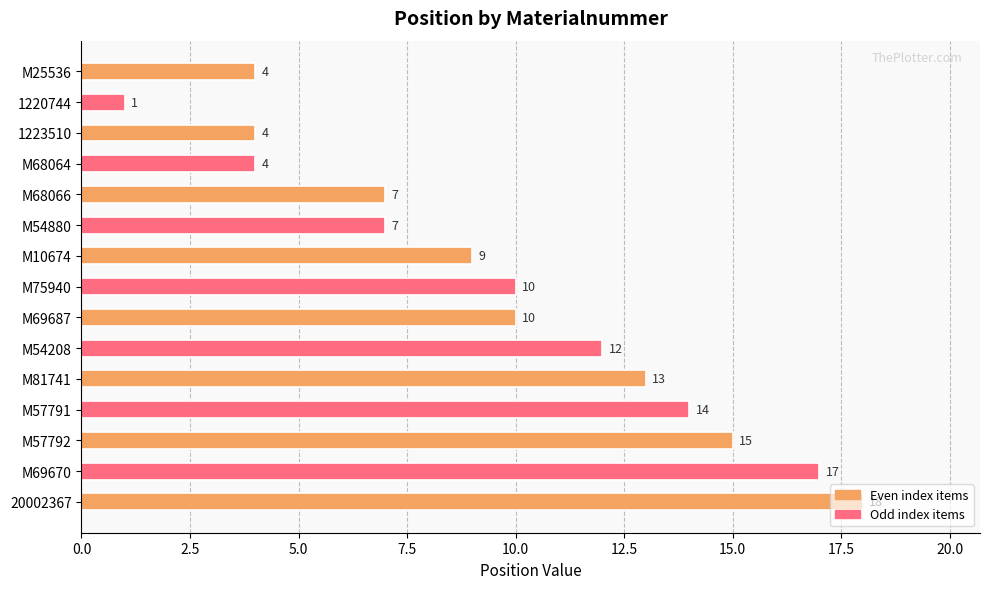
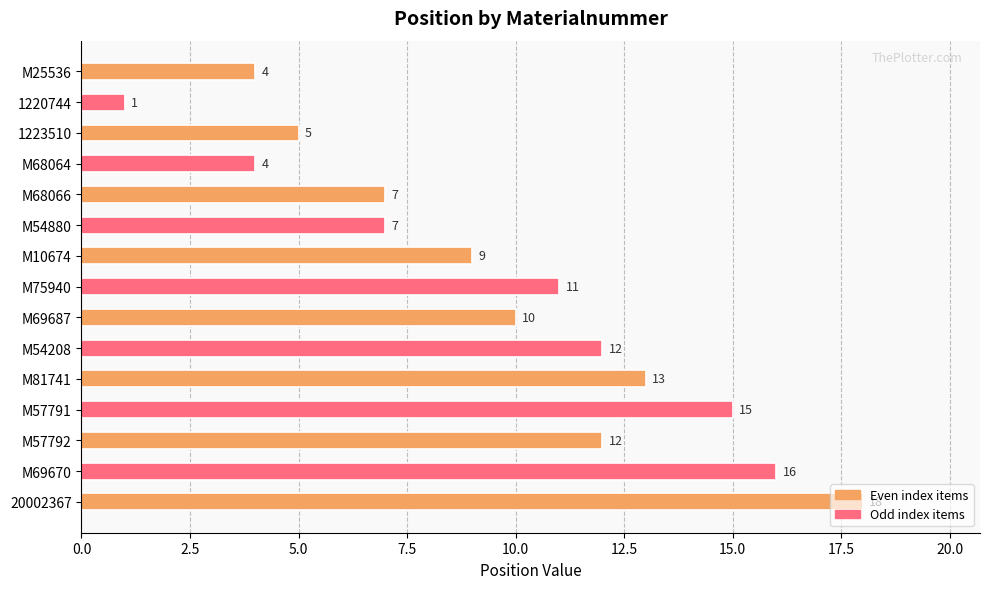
  {
    "M25536": 4,
    "1220744": 1,
-   "1223510": 4,
+   "1223510": 5,
    "M68064": 4,
    "M68066": 7,
    "M54880": 7,
    "M10674": 9,
-   "M75940": 10,
+   "M75940": 11,
    "M69687": 10,
    "M54208": 12,
    "M81741": 13,
-   "M57791": 14,
-   "M57792": 15,
-   "M69670": 17
+   "M57791": 15,
+   "M57792": 12,
+   "M69670": 16
  }
